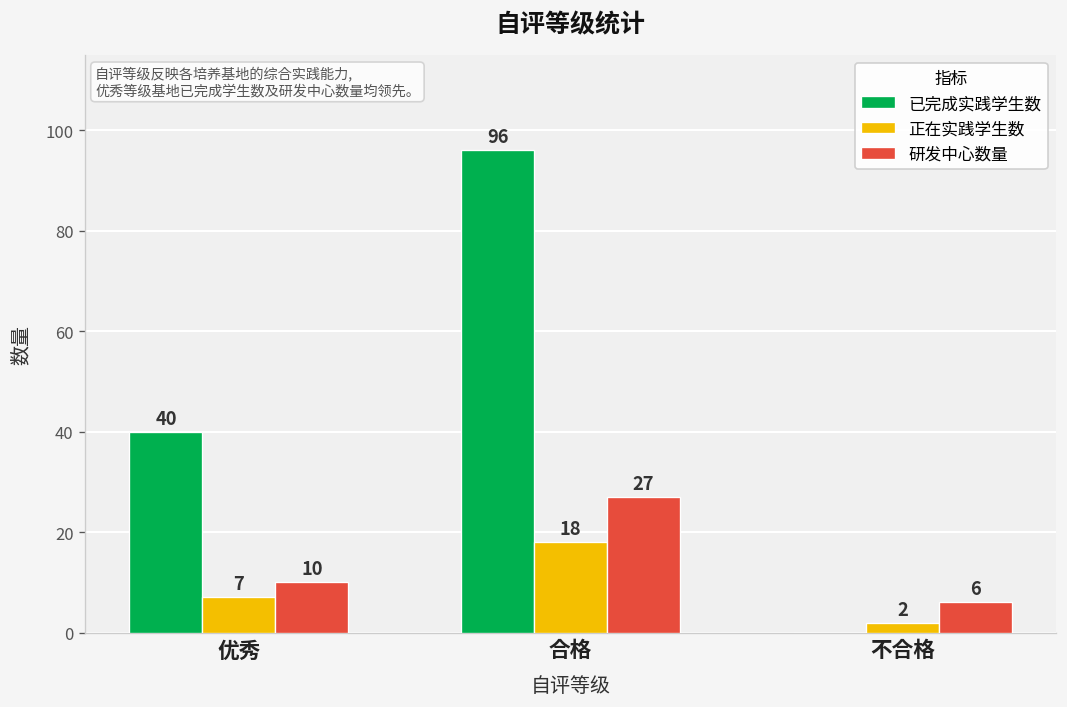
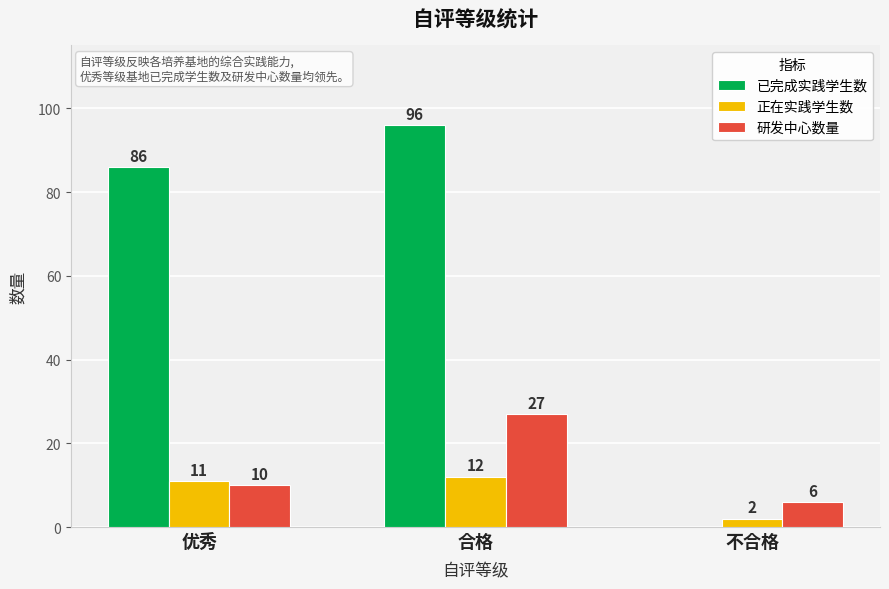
  {
    "已完成实践学生数": {
-     "优秀": 40,
+     "优秀": 86,
      "合格": 96
    },
    "正在实践学生数": {
-     "优秀": 7,
-     "合格": 18,
+     "优秀": 11,
+     "合格": 12,
      "不合格": 2
    },
    "研发中心数量": {
      "优秀": 10,
      "合格": 27,
      "不合格": 6
    }
  }
